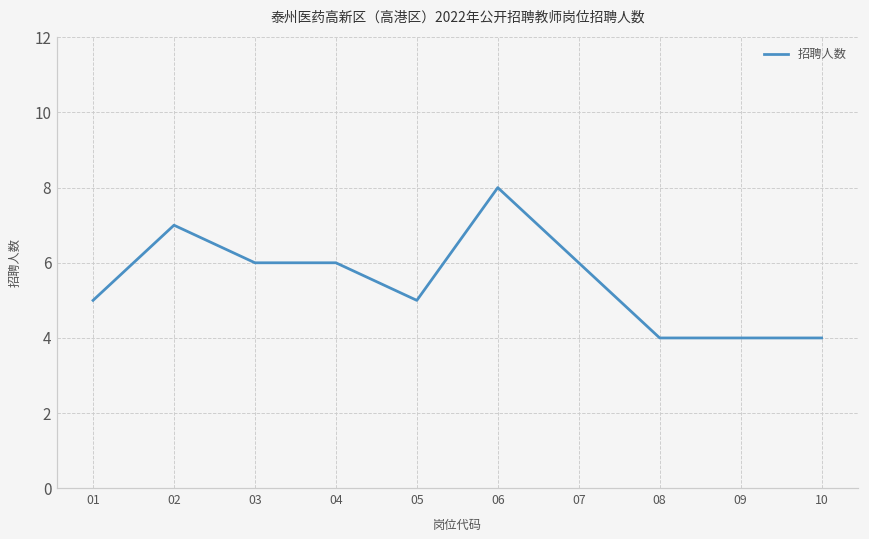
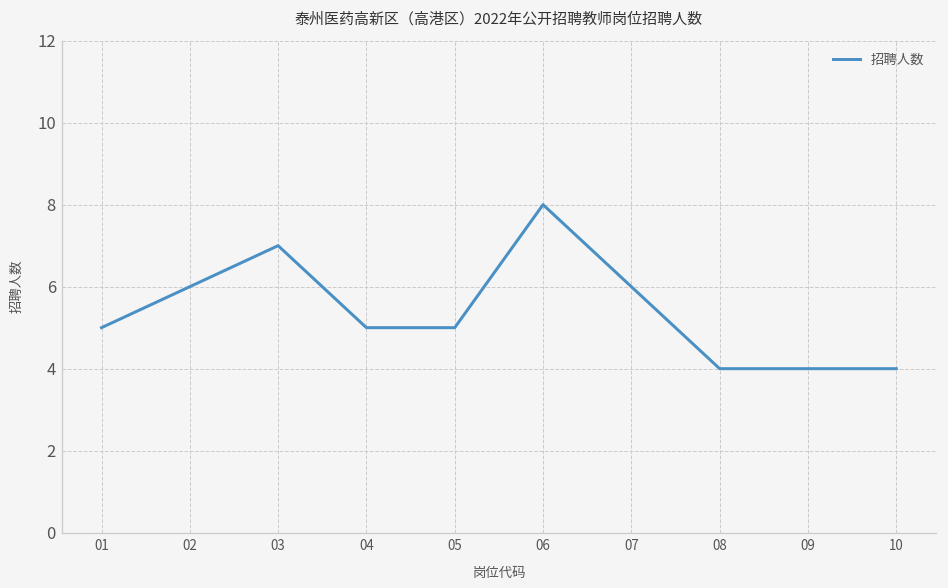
  {
    "01": 5,
-   "02": 7,
-   "03": 6,
-   "04": 6,
+   "02": 6,
+   "03": 7,
+   "04": 5,
    "05": 5,
    "06": 8,
    "07": 6,
    "08": 4,
    "09": 4,
    "10": 4
  }
